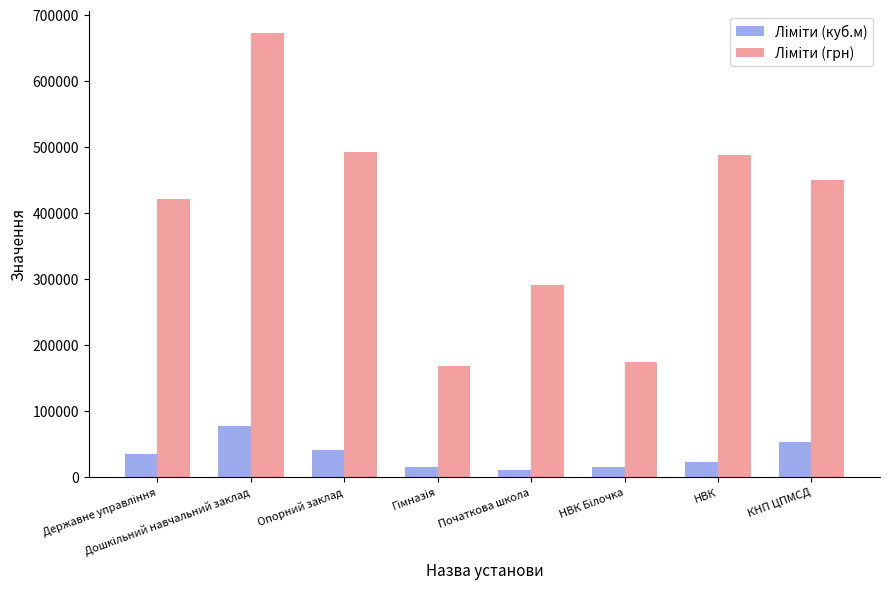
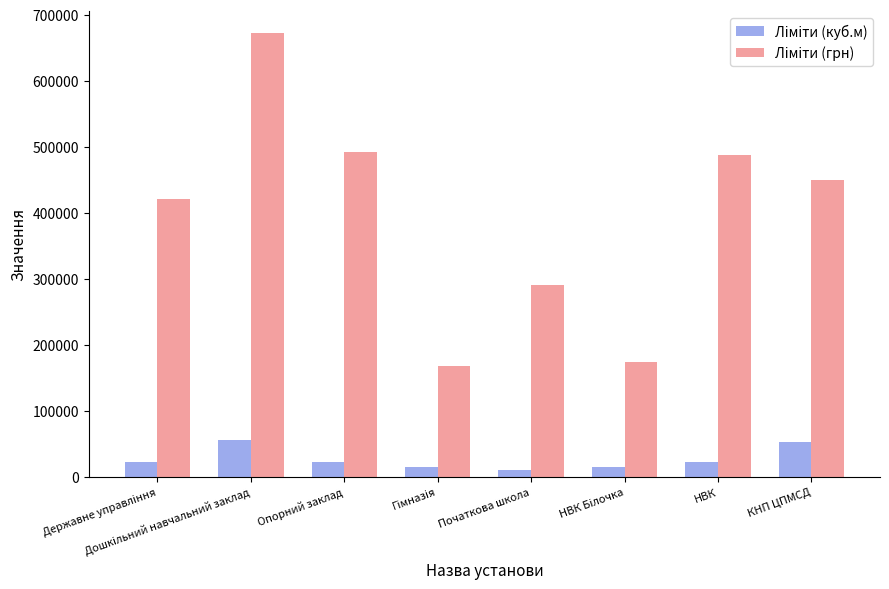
  {
    "Ліміти (куб.м)": {
-     "Державне управління": 40000,
-     "Дошкільний навчальний заклад": 80000,
-     "Опорний заклад": 40000,
+     "Державне управління": 20000,
+     "Дошкільний навчальний заклад": 60000,
+     "Опорний заклад": 20000,
      "Гімназія": 10000,
      "Початкова школа": 10000,
      "НВК Білочка": 10000,
      "НВК": 20000,
      "КНП ЦПМСД": 50000
    },
    "Ліміти (грн)": {
      "Державне управління": 420000,
      "Дошкільний навчальний заклад": 670000,
      "Опорний заклад": 490000,
      "Гімназія": 170000,
      "Початкова школа": 290000,
      "НВК Білочка": 170000,
      "НВК": 490000,
      "КНП ЦПМСД": 450000
    }
  }
